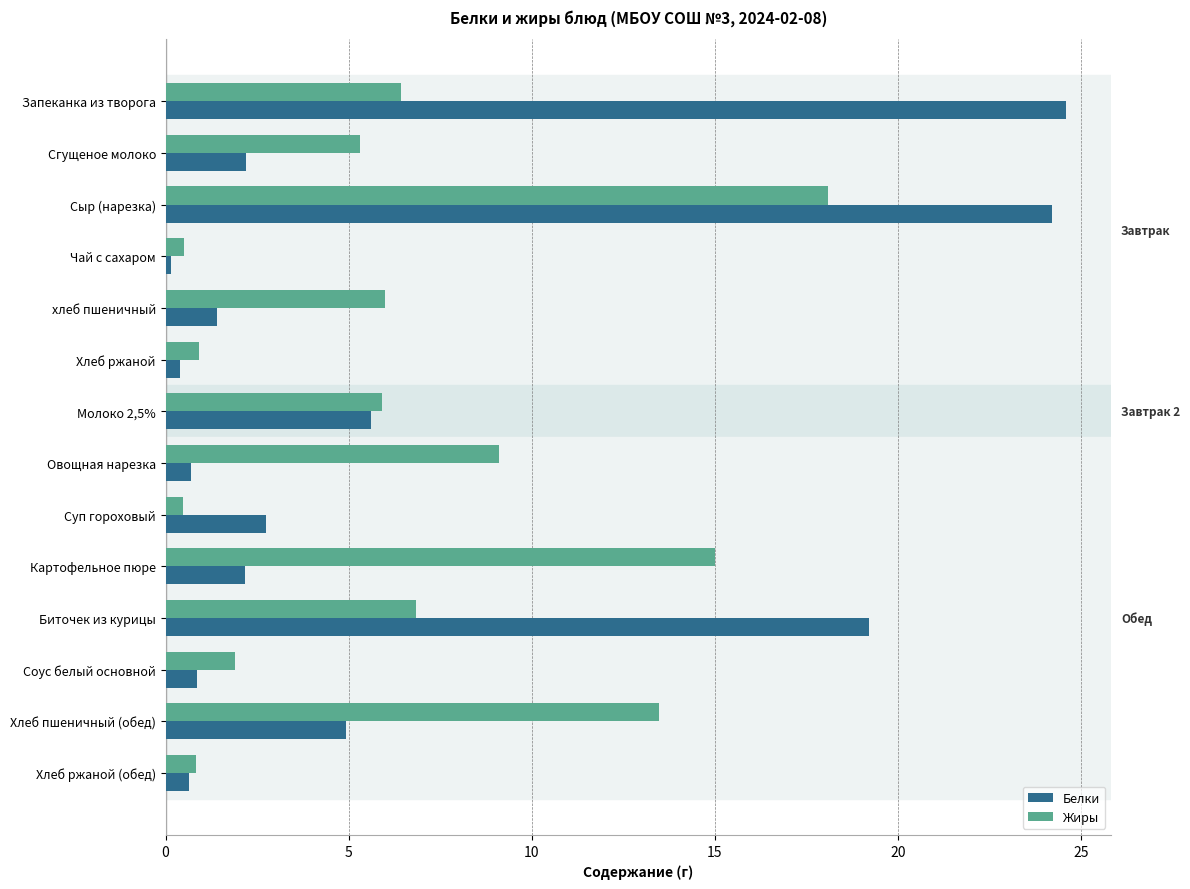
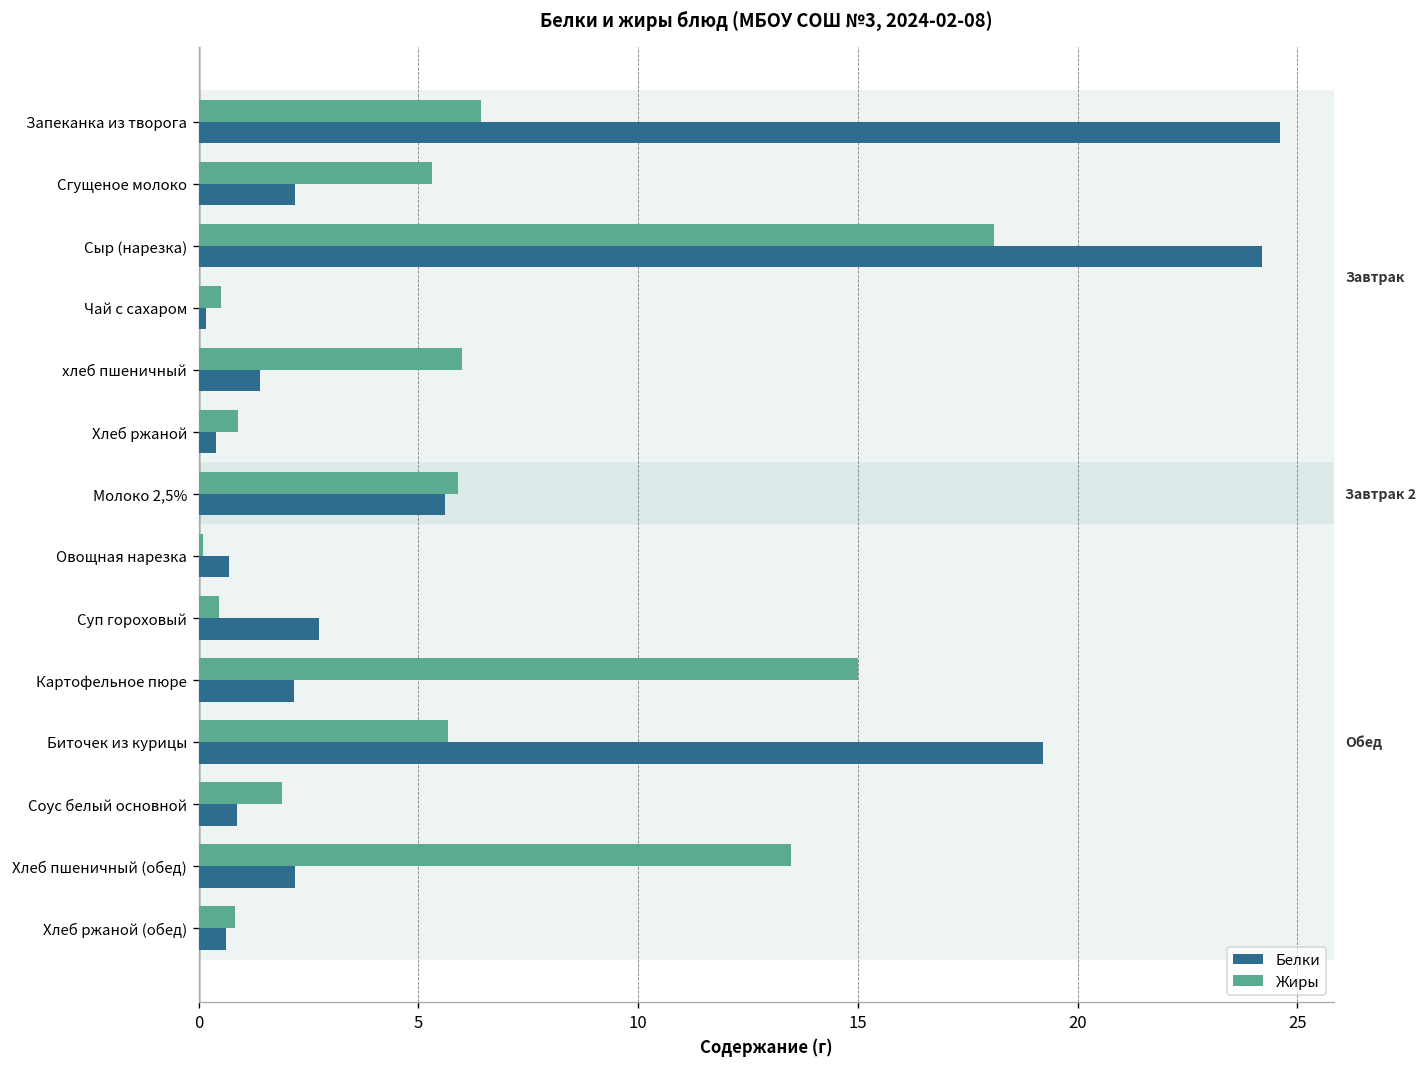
  {
    "Белки": {
      "Запеканка из творога": 24.6,
      "Сгущеное молоко": 2.2,
      "Сыр (нарезка)": 24.2,
      "Чай с сахаром": 0.2,
      "хлеб пшеничный": 1.4,
      "Хлеб ржаной": 0.4,
      "Молоко 2,5%": 5.6,
      "Овощная нарезка": 0.7,
      "Суп гороховый": 2.7,
      "Картофельное пюре": 2.2,
      "Биточек из курицы": 19.2,
      "Соус белый основной": 0.9,
-     "Хлеб пшеничный (обед)": 4.9,
+     "Хлеб пшеничный (обед)": 2.2,
      "Хлеб ржаной (обед)": 0.6
    },
    "Жиры": {
      "Запеканка из творога": 6.4,
      "Сгущеное молоко": 5.3,
      "Сыр (нарезка)": 18.1,
      "Чай с сахаром": 0.5,
      "хлеб пшеничный": 6.0,
      "Хлеб ржаной": 0.9,
      "Молоко 2,5%": 5.9,
-     "Овощная нарезка": 9.1,
+     "Овощная нарезка": 0.1,
      "Суп гороховый": 0.5,
      "Картофельное пюре": 15.0,
-     "Биточек из курицы": 6.8,
+     "Биточек из курицы": 5.7,
      "Соус белый основной": 1.9,
      "Хлеб пшеничный (обед)": 13.5,
      "Хлеб ржаной (обед)": 0.8
    }
  }
